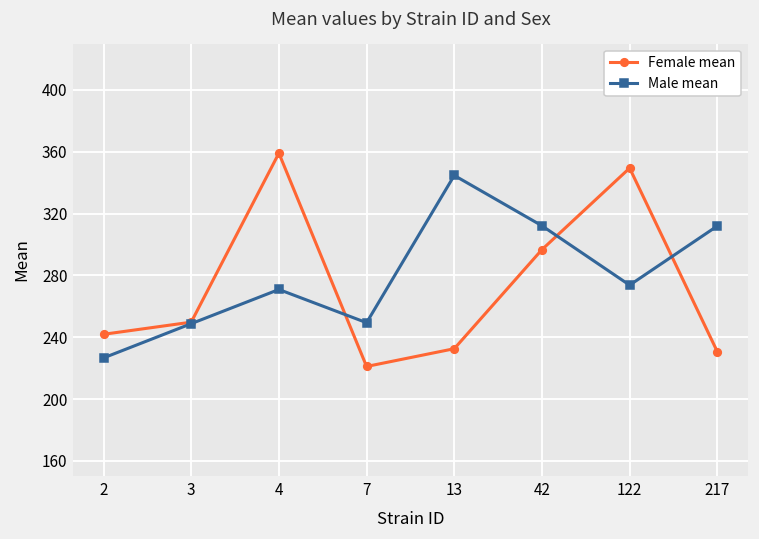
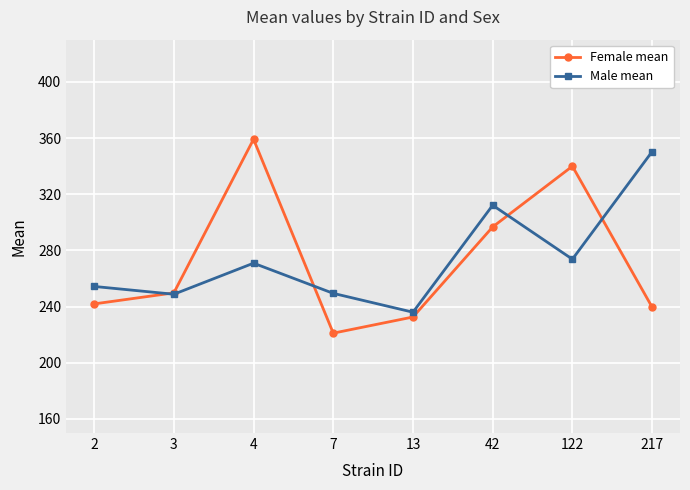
  {
    "Female mean": {
      "2": 242,
      "4": 359,
      "7": 221,
      "13": 233,
      "42": 297,
-     "122": 349,
-     "217": 231
+     "122": 340,
+     "217": 240
    },
    "Male mean": {
-     "2": 227,
+     "2": 254,
      "4": 271,
      "7": 249,
-     "13": 345,
+     "13": 236,
      "42": 312,
      "122": 274,
-     "217": 312
+     "217": 350
    }
  }
